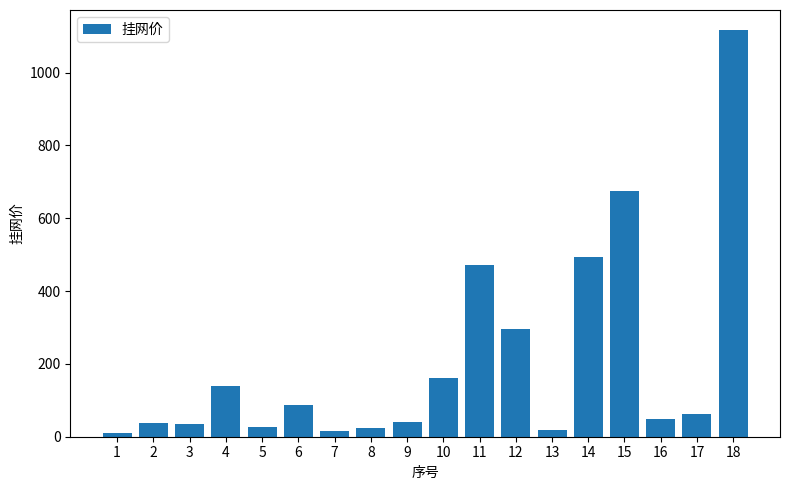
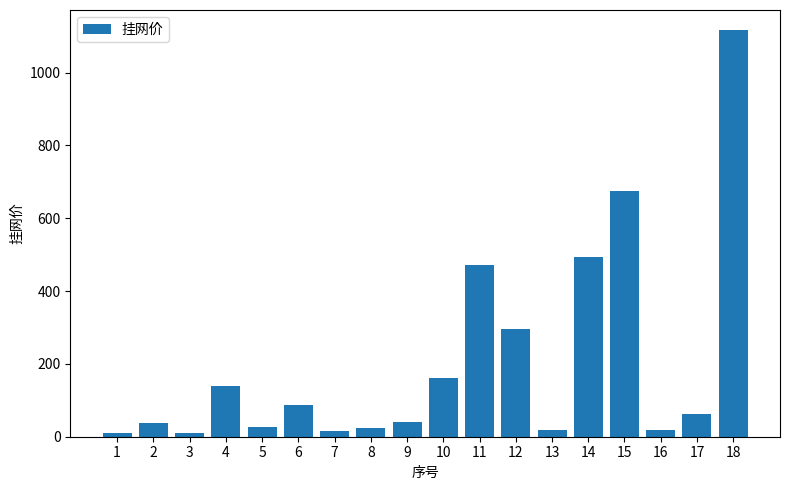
  {
    "1": 10,
    "2": 40,
-   "3": 40,
+   "3": 10,
    "4": 140,
    "5": 30,
    "6": 90,
    "7": 20,
    "8": 20,
    "9": 40,
    "10": 160,
    "11": 470,
    "12": 300,
    "13": 20,
    "14": 490,
    "15": 680,
-   "16": 50,
+   "16": 20,
    "17": 60,
    "18": 1120
  }
